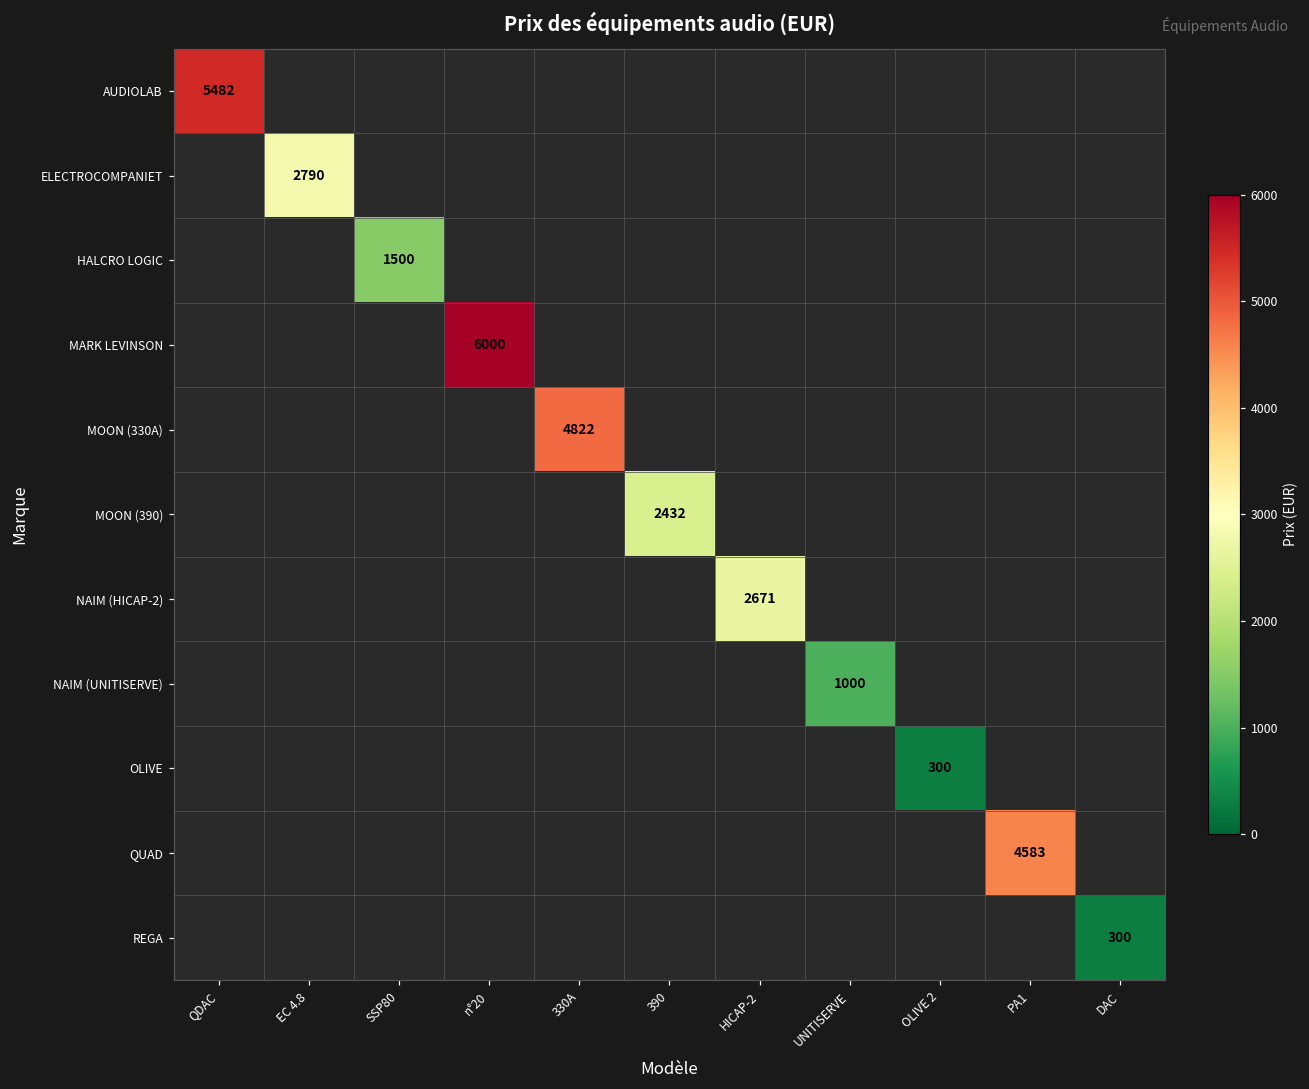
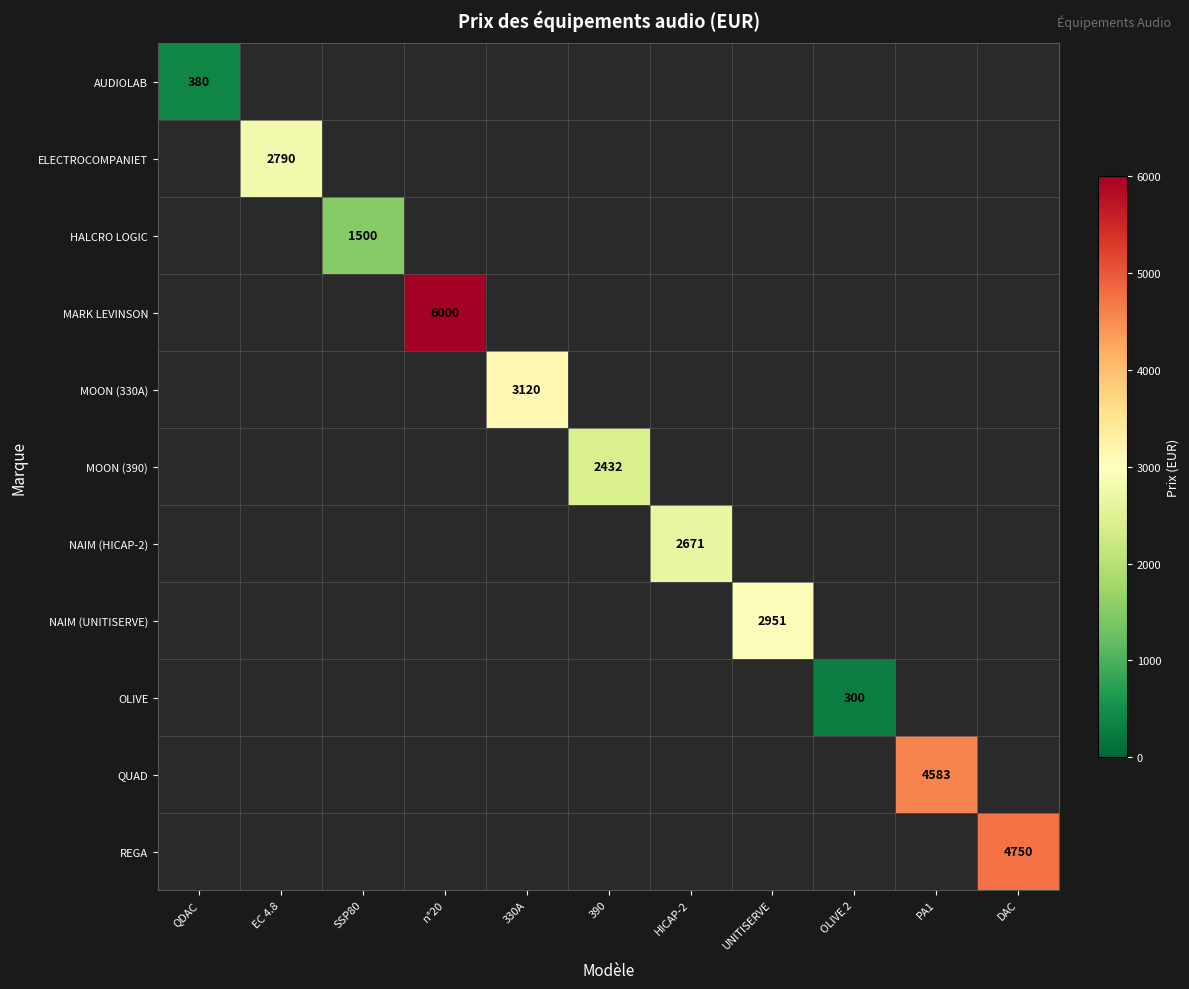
  {
    "AUDIOLAB": {
-     "QDAC": 5482
+     "QDAC": 380
    },
    "ELECTROCOMPANIET": {
      "EC 4.8": 2790
    },
    "HALCRO LOGIC": {
      "SSP80": 1500
    },
    "MARK LEVINSON": {
      "n°20": 6000
    },
    "MOON (330A)": {
-     "330A": 4822
+     "330A": 3120
    },
    "MOON (390)": {
      "390": 2432
    },
    "NAIM (HICAP-2)": {
      "HICAP-2": 2671
    },
    "NAIM (UNITISERVE)": {
-     "UNITISERVE": 1000
+     "UNITISERVE": 2951
    },
    "OLIVE": {
      "OLIVE 2": 300
    },
    "QUAD": {
      "PA1": 4583
    },
    "REGA": {
-     "DAC": 300
+     "DAC": 4750
    }
  }
